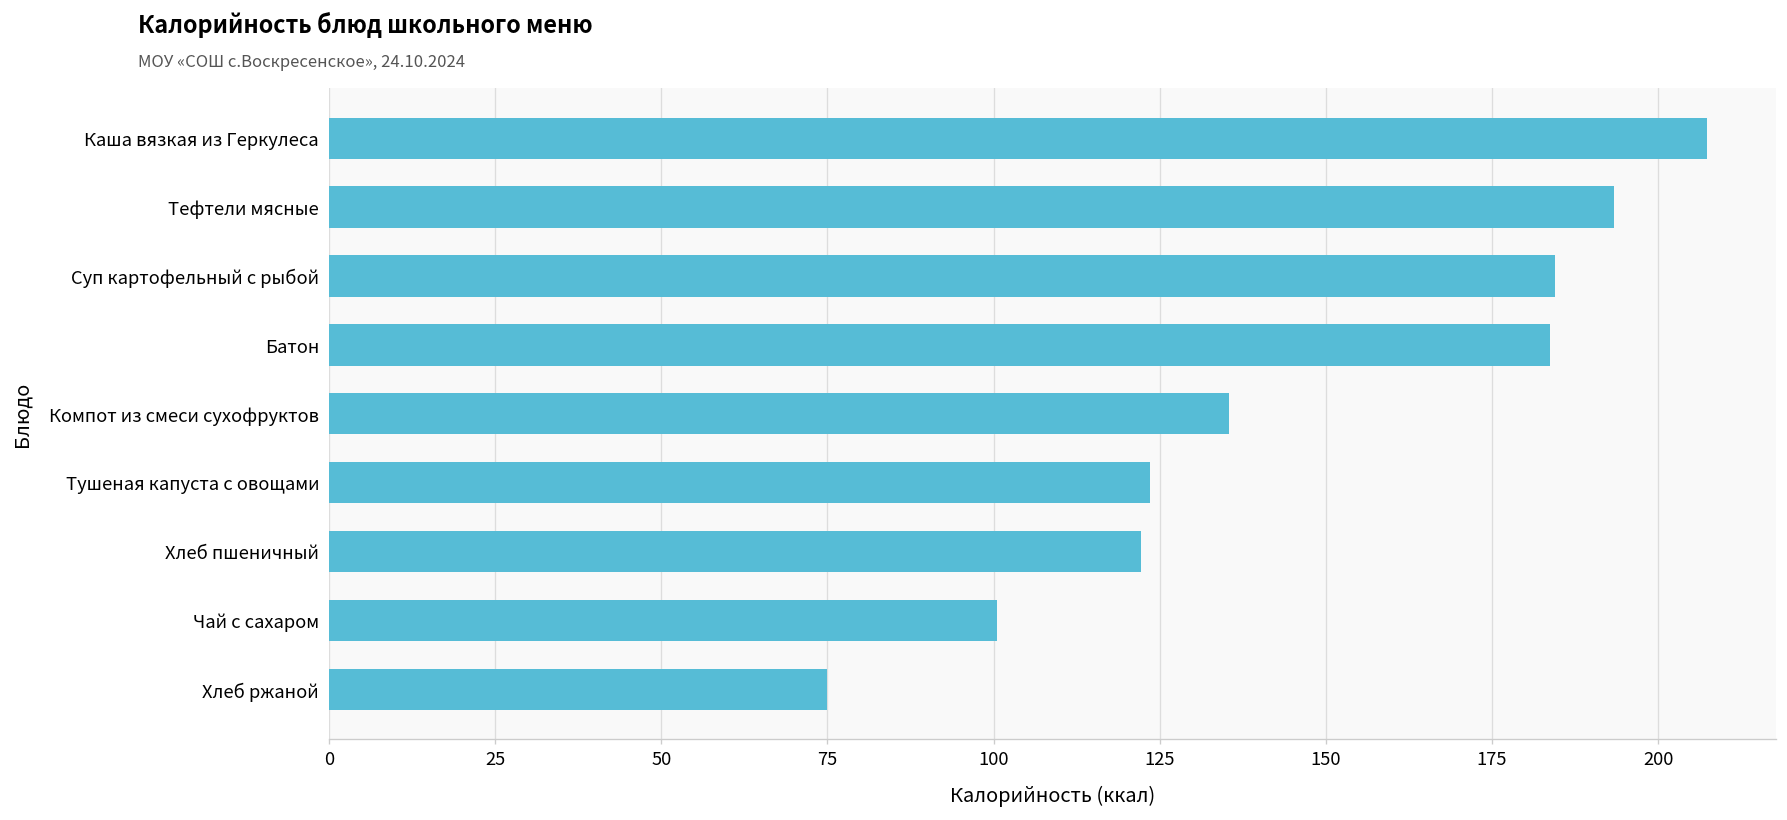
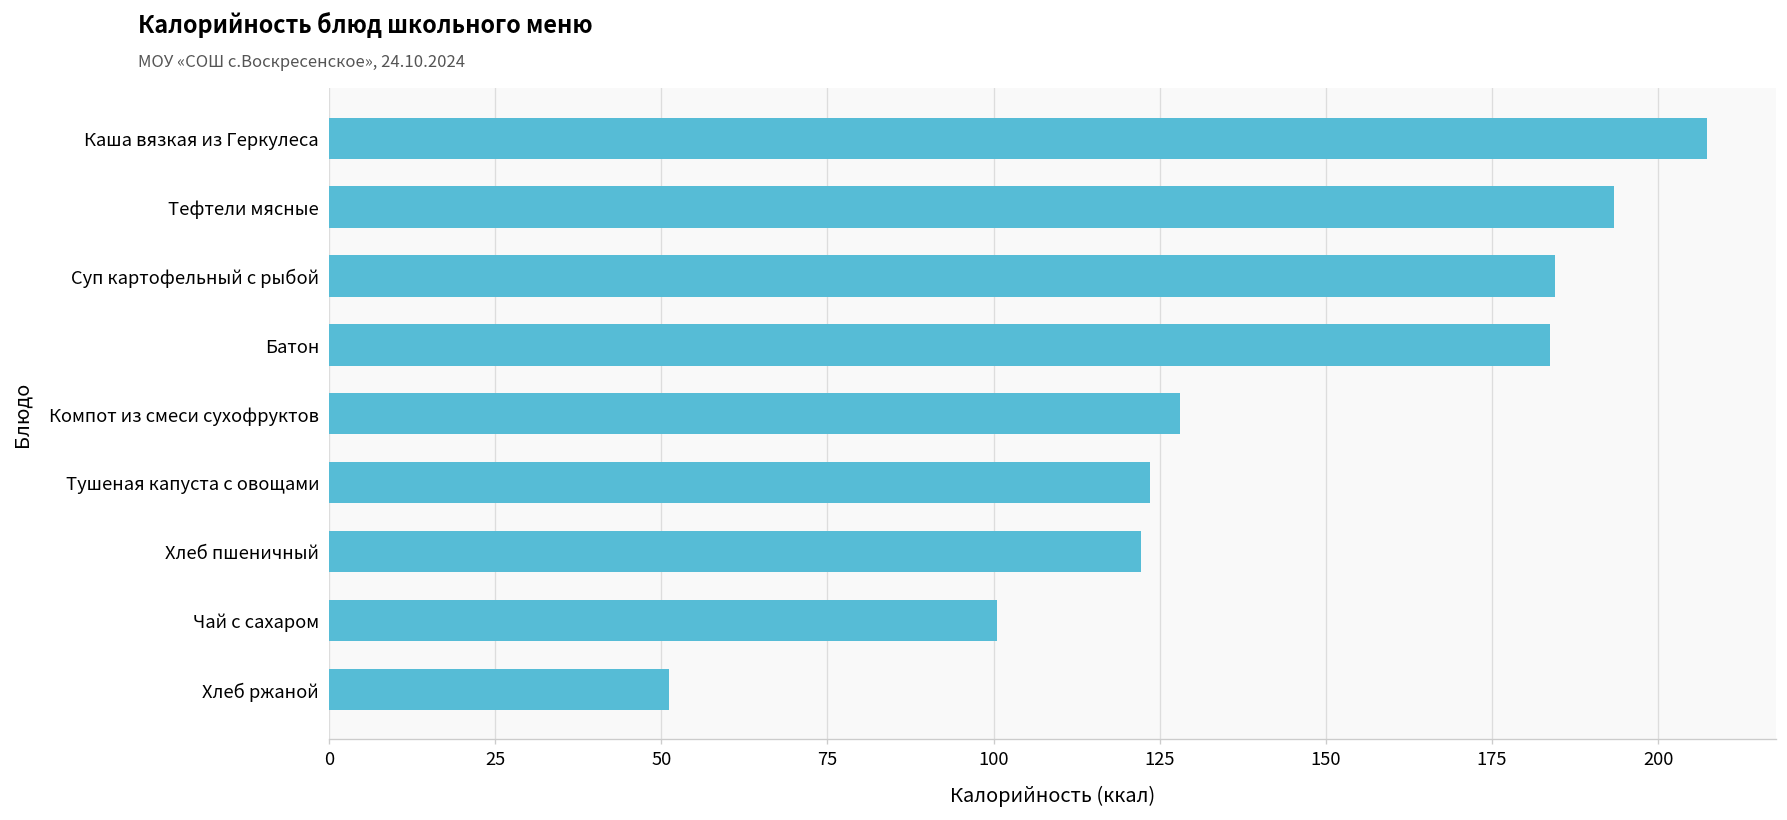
  {
    "Каша вязкая из Геркулеса": 207,
    "Тефтели мясные": 193,
    "Суп картофельный с рыбой": 184,
    "Батон": 184,
-   "Компот из смеси сухофруктов": 136,
+   "Компот из смеси сухофруктов": 128,
    "Тушеная капуста с овощами": 124,
    "Хлеб пшеничный": 122,
    "Чай с сахаром": 101,
-   "Хлеб ржаной": 75
+   "Хлеб ржаной": 51
  }
